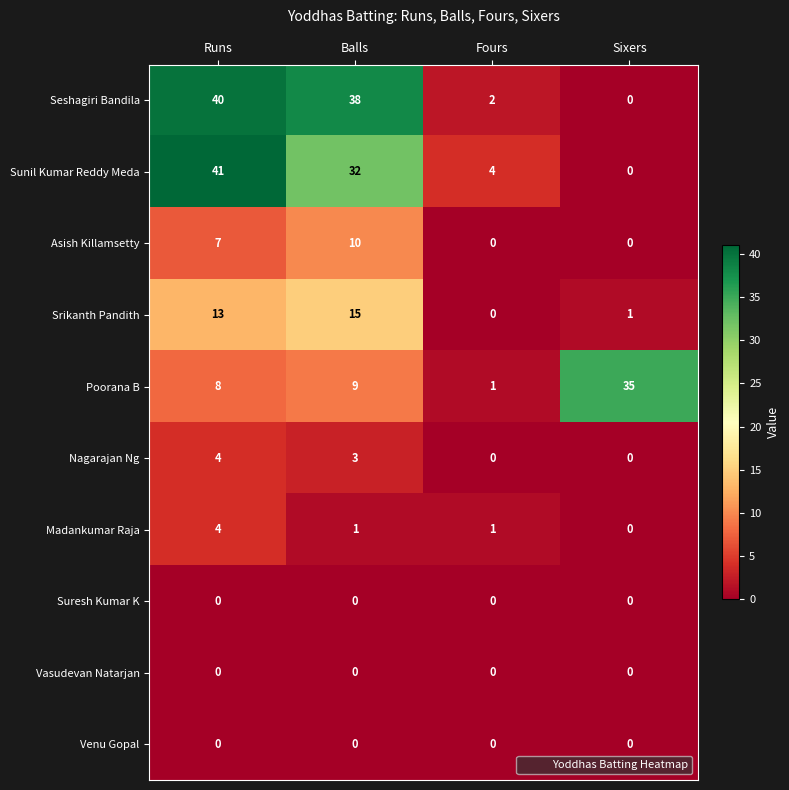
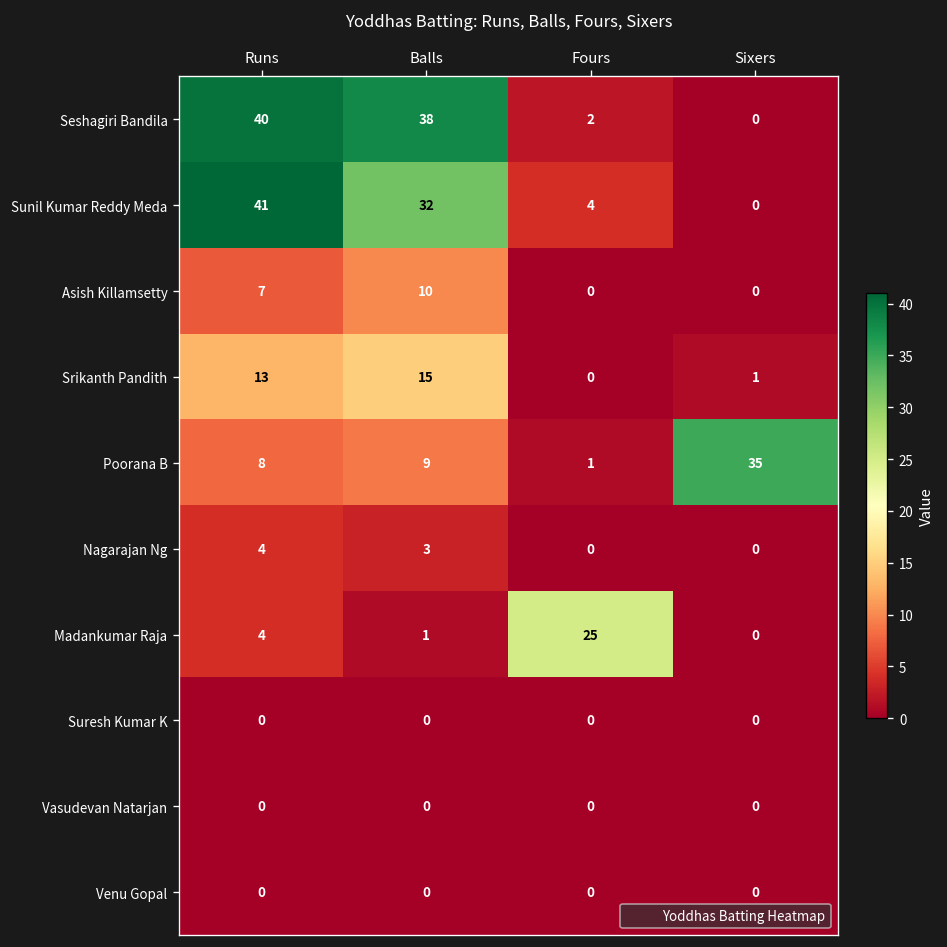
  {
    "Seshagiri Bandila": {
      "Runs": 40,
      "Balls": 38,
      "Fours": 2,
      "Sixers": 0
    },
    "Sunil Kumar Reddy Meda": {
      "Runs": 41,
      "Balls": 32,
      "Fours": 4,
      "Sixers": 0
    },
    "Asish Killamsetty": {
      "Runs": 7,
      "Balls": 10,
      "Fours": 0,
      "Sixers": 0
    },
    "Srikanth Pandith": {
      "Runs": 13,
      "Balls": 15,
      "Fours": 0,
      "Sixers": 1
    },
    "Poorana B": {
      "Runs": 8,
      "Balls": 9,
      "Fours": 1,
      "Sixers": 35
    },
    "Nagarajan Ng": {
      "Runs": 4,
      "Balls": 3,
      "Fours": 0,
      "Sixers": 0
    },
    "Madankumar Raja": {
      "Runs": 4,
      "Balls": 1,
-     "Fours": 1,
+     "Fours": 25,
      "Sixers": 0
    },
    "Suresh Kumar K": {
      "Runs": 0,
      "Balls": 0,
      "Fours": 0,
      "Sixers": 0
    },
    "Vasudevan Natarjan": {
      "Runs": 0,
      "Balls": 0,
      "Fours": 0,
      "Sixers": 0
    },
    "Venu Gopal": {
      "Runs": 0,
      "Balls": 0,
      "Fours": 0,
      "Sixers": 0
    }
  }
